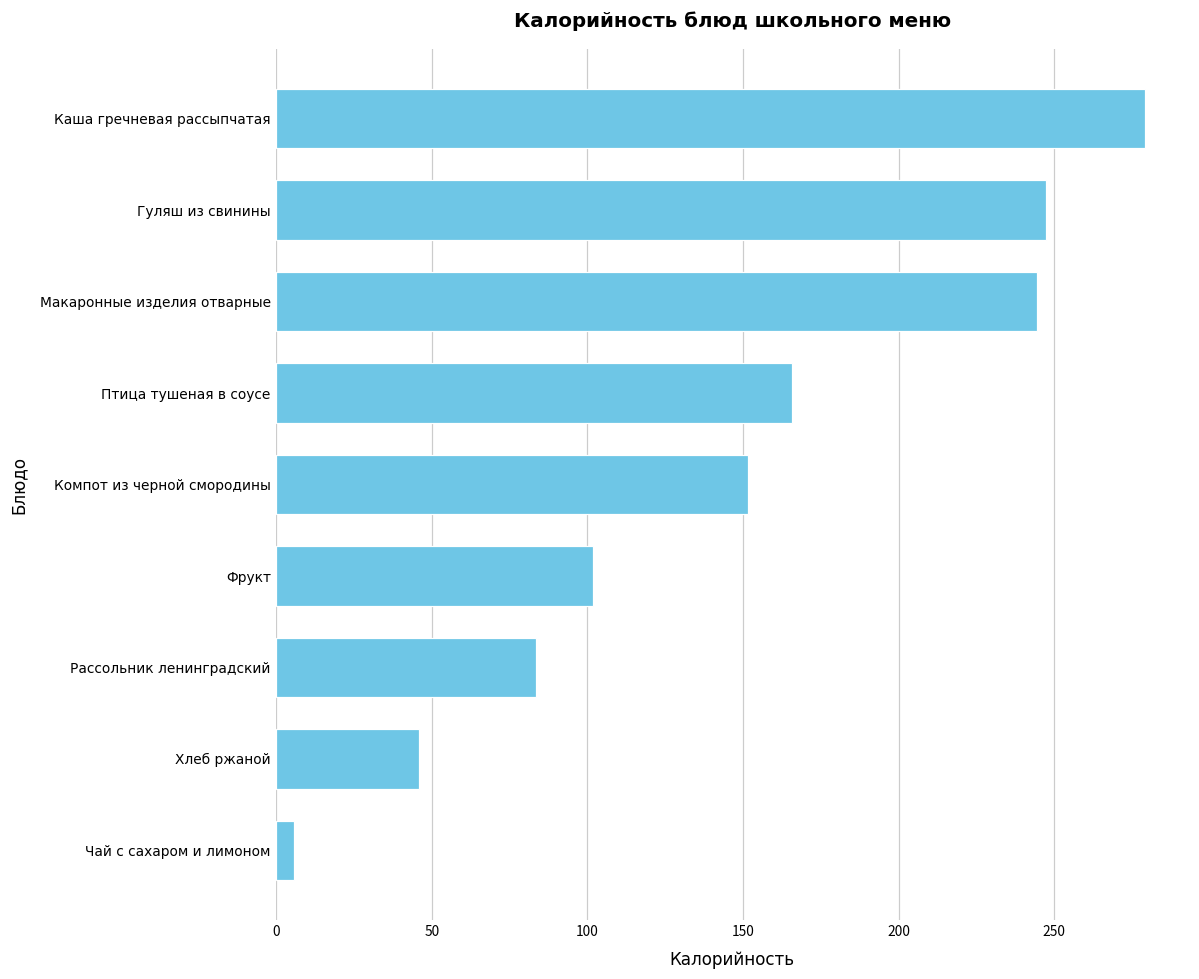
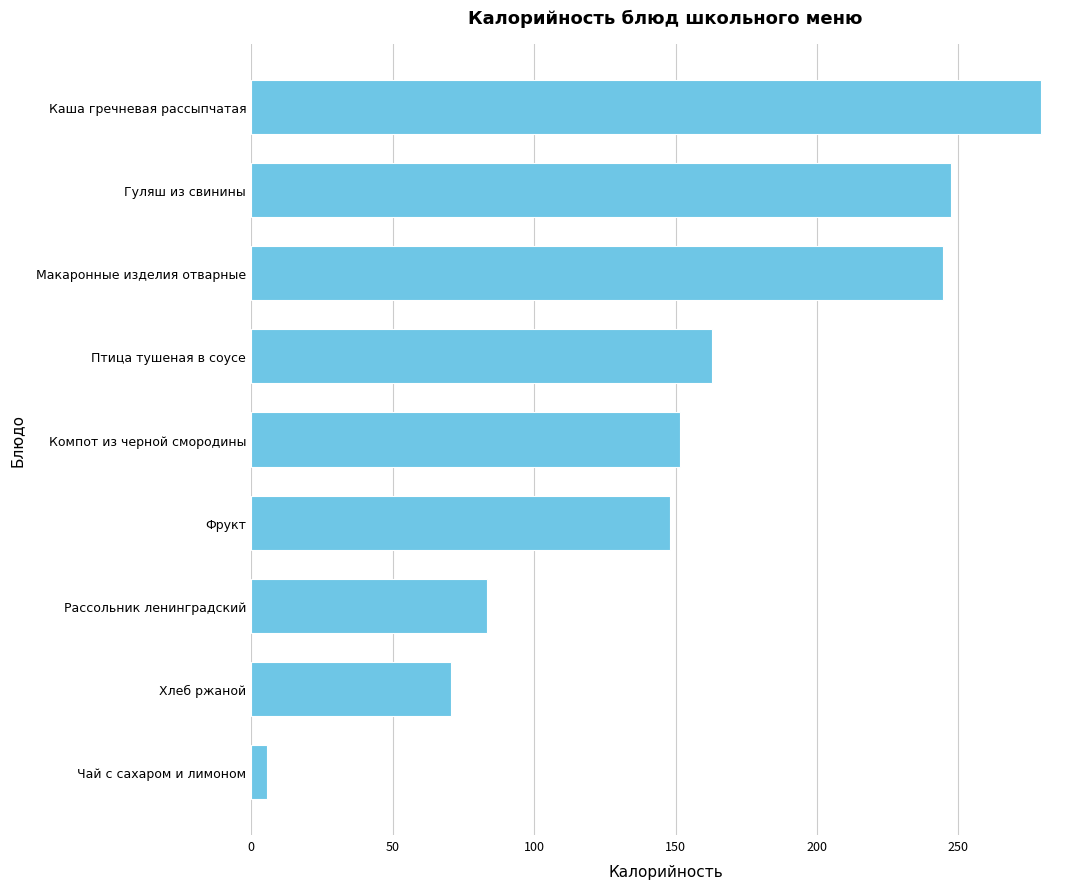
  {
    "Каша гречневая рассыпчатая": 279,
    "Гуляш из свинины": 247,
    "Макаронные изделия отварные": 245,
-   "Птица тушеная в соусе": 166,
+   "Птица тушеная в соусе": 163,
    "Компот из черной смородины": 152,
-   "Фрукт": 102,
+   "Фрукт": 148,
    "Рассольник ленинградский": 84,
-   "Хлеб ржаной": 46,
+   "Хлеб ржаной": 71,
    "Чай с сахаром и лимоном": 6
  }
